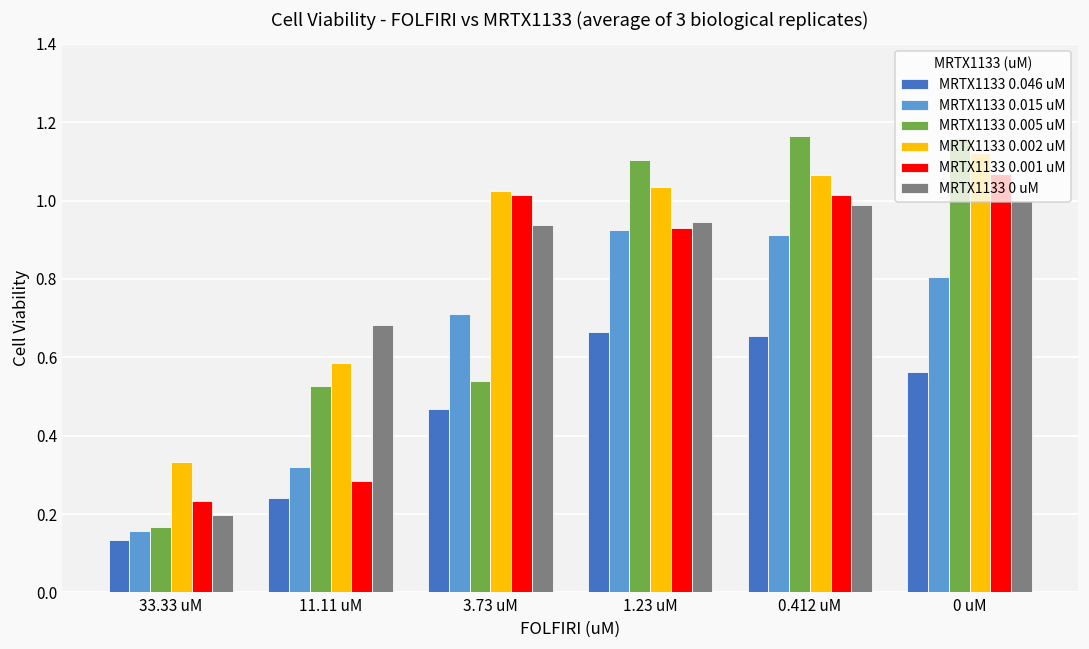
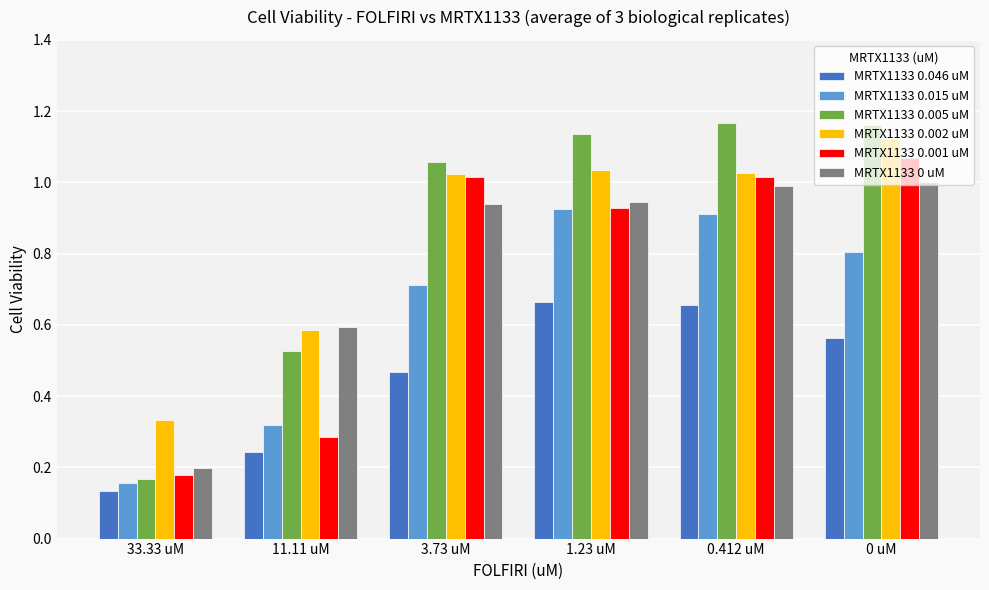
  {
    "MRTX1133 0.005 uM": {
      "33.33 uM": 0.17,
      "11.11 uM": 0.53,
-     "3.73 uM": 0.54,
-     "1.23 uM": 1.10,
+     "3.73 uM": 1.06,
+     "1.23 uM": 1.14,
      "0.412 uM": 1.17
    },
    "MRTX1133 0.002 uM": {
      "33.33 uM": 0.33,
      "11.11 uM": 0.59,
      "3.73 uM": 1.02,
      "1.23 uM": 1.03,
-     "0.412 uM": 1.06
+     "0.412 uM": 1.03
    },
    "MRTX1133 0.001 uM": {
-     "33.33 uM": 0.23,
+     "33.33 uM": 0.18,
      "11.11 uM": 0.28,
      "3.73 uM": 1.01,
      "1.23 uM": 0.93,
      "0.412 uM": 1.01
    },
    "MRTX1133 0 uM": {
      "33.33 uM": 0.20,
-     "11.11 uM": 0.68,
+     "11.11 uM": 0.59,
      "3.73 uM": 0.94,
      "1.23 uM": 0.95,
      "0.412 uM": 0.99
    }
  }
